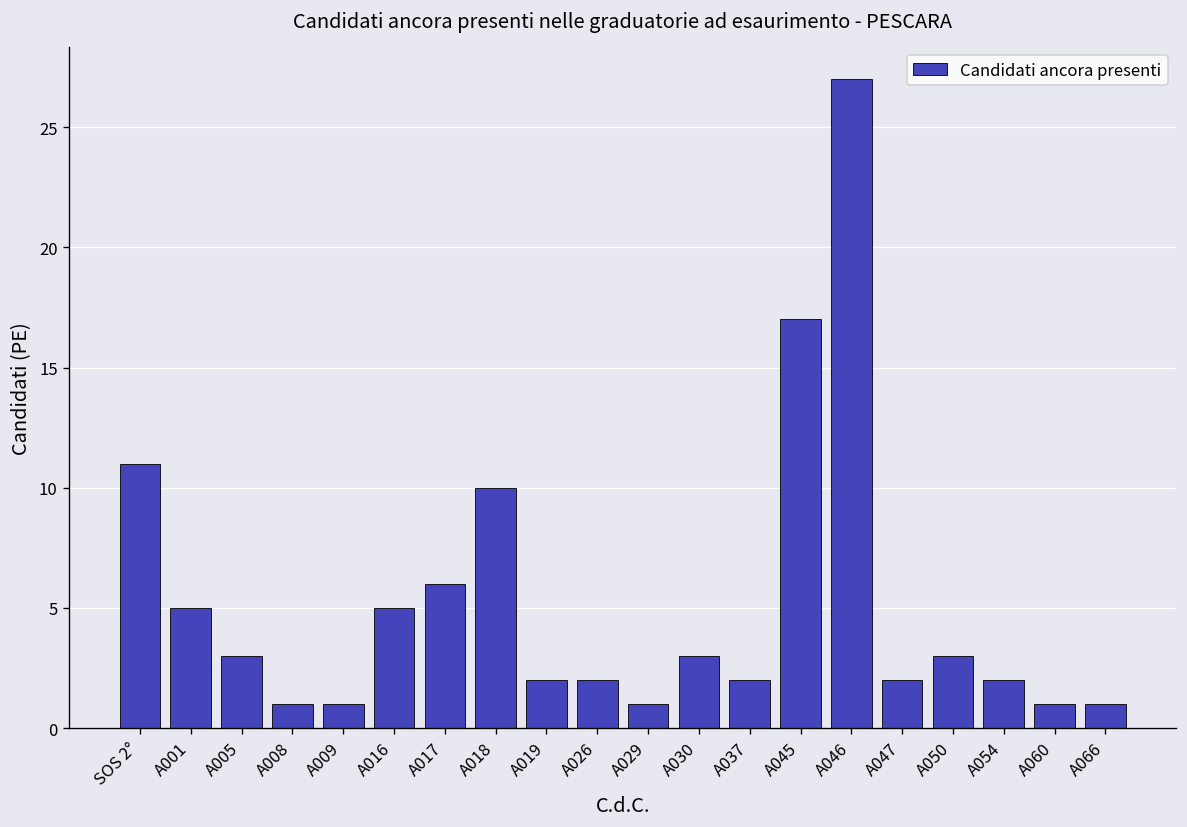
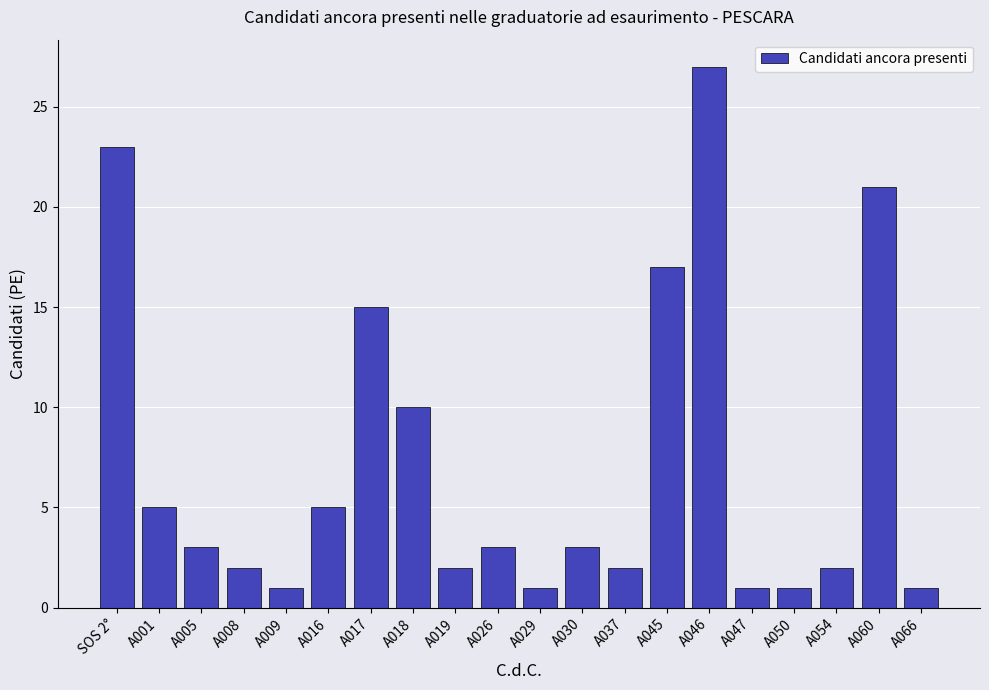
  {
-   "SOS 2°": 11,
+   "SOS 2°": 23,
    "A001": 5,
    "A005": 3,
-   "A008": 1,
+   "A008": 2,
    "A009": 1,
    "A016": 5,
-   "A017": 6,
+   "A017": 15,
    "A018": 10,
    "A019": 2,
-   "A026": 2,
+   "A026": 3,
    "A029": 1,
    "A030": 3,
    "A037": 2,
    "A045": 17,
    "A046": 27,
-   "A047": 2,
-   "A050": 3,
+   "A047": 1,
+   "A050": 1,
    "A054": 2,
-   "A060": 1,
+   "A060": 21,
    "A066": 1
  }
